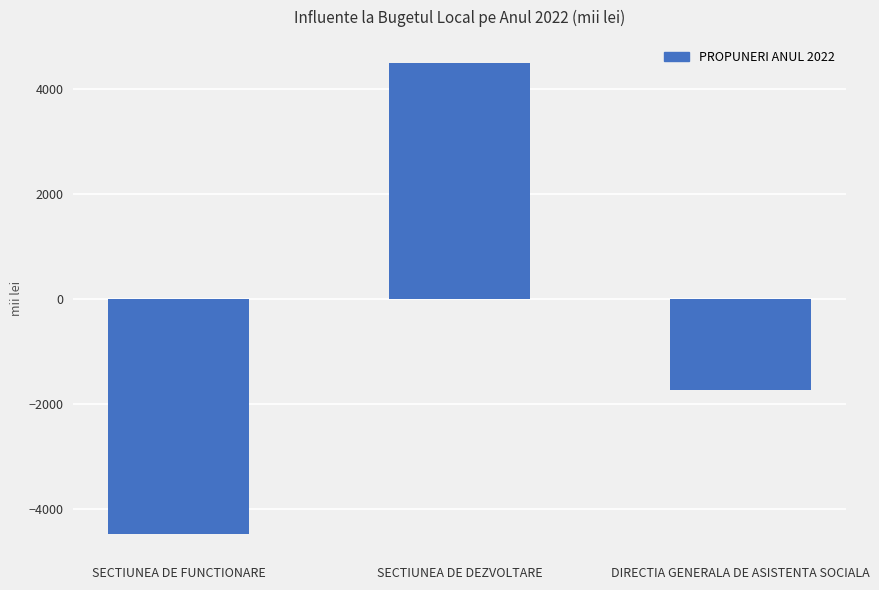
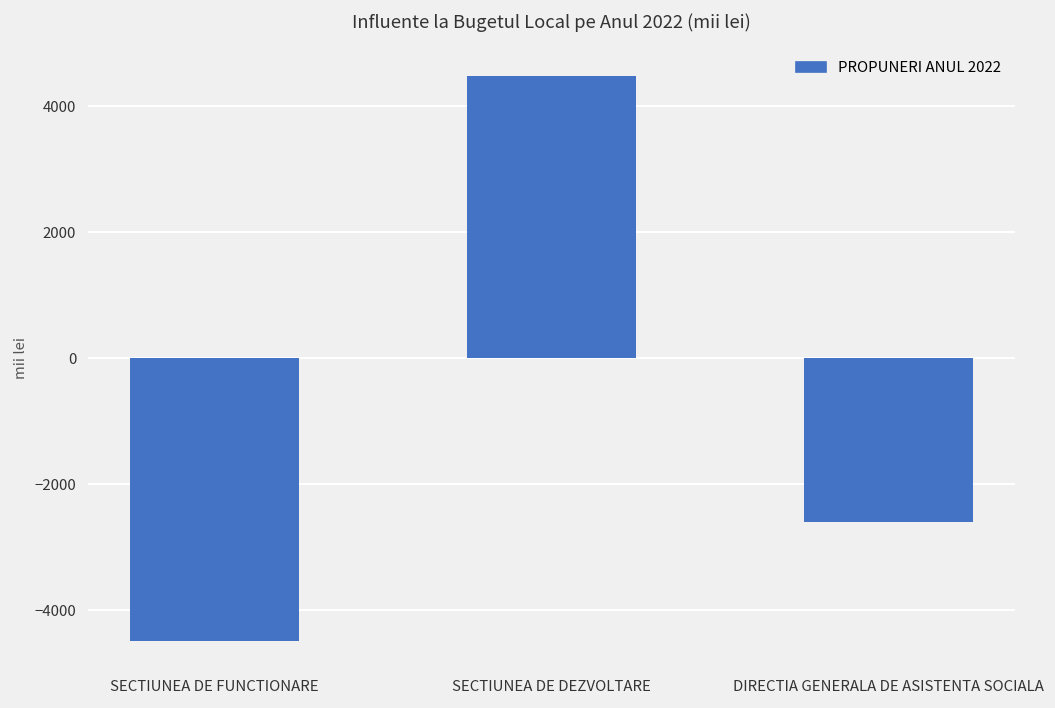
  {
    "SECTIUNEA DE FUNCTIONARE": -4500,
    "SECTIUNEA DE DEZVOLTARE": 4500,
-   "DIRECTIA GENERALA DE ASISTENTA SOCIALA": -1700
+   "DIRECTIA GENERALA DE ASISTENTA SOCIALA": -2600
  }
